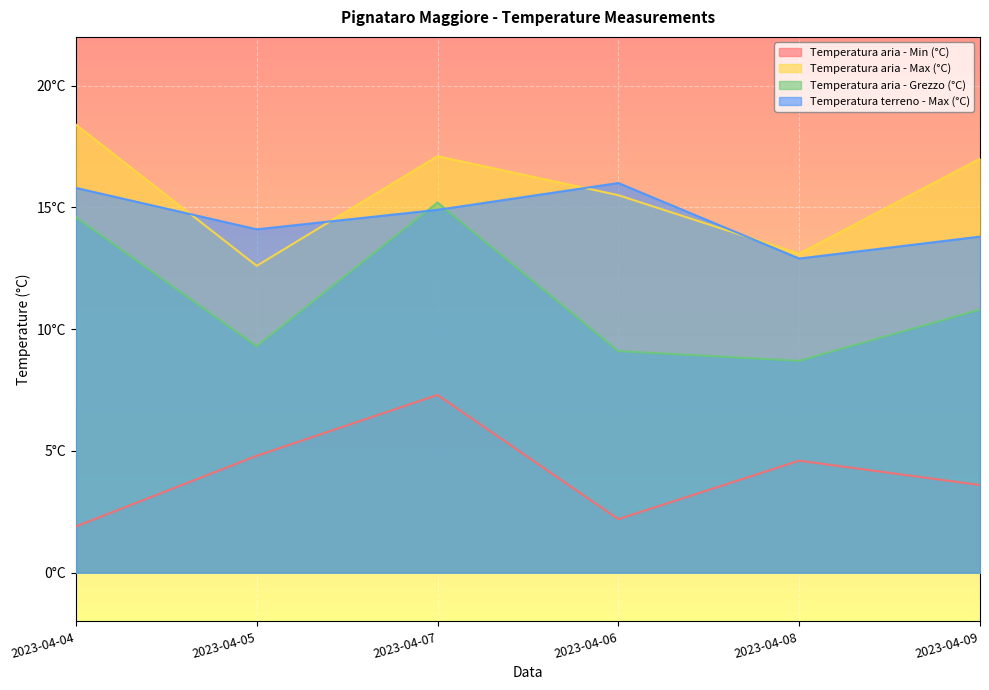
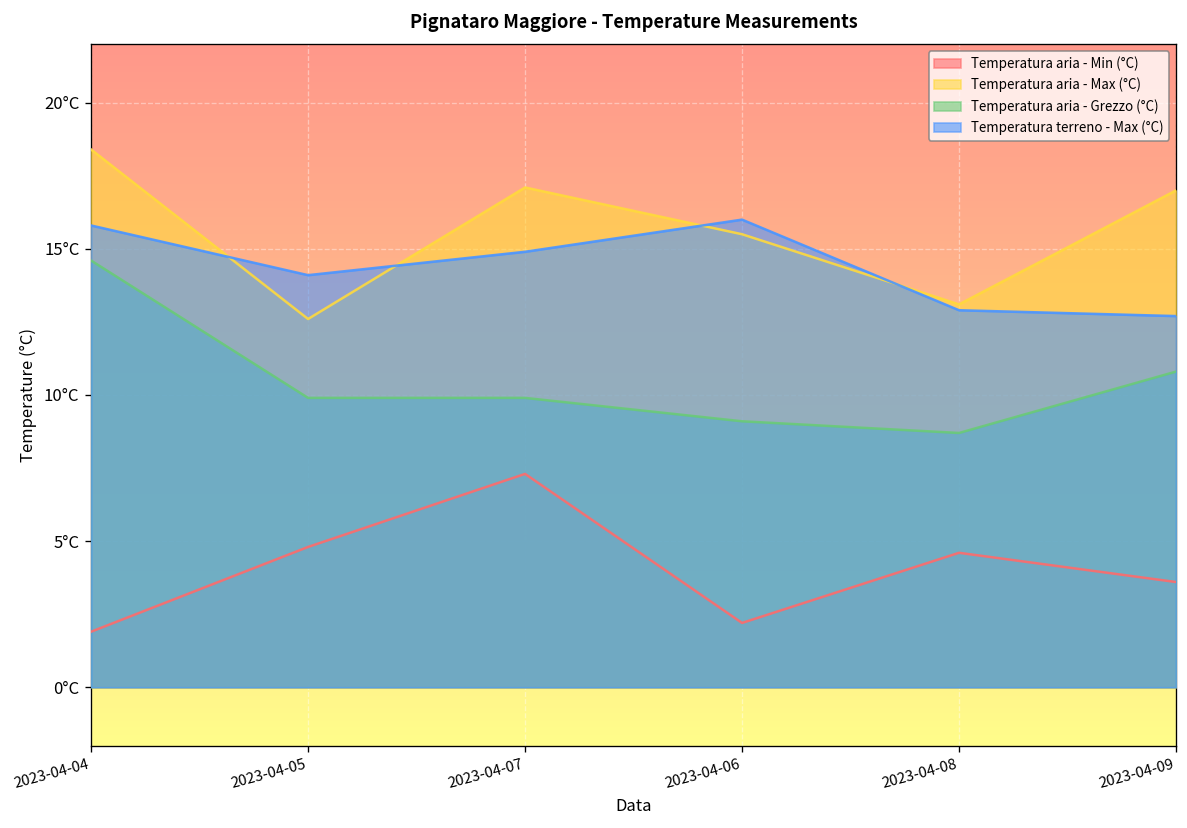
  {
    "Temperatura aria - Min (°C)": {
      "2023-04-04": "1.9°C",
      "2023-04-05": "4.8°C",
      "2023-04-07": "7.3°C",
      "2023-04-06": "2.2°C",
      "2023-04-08": "4.6°C",
      "2023-04-09": "3.6°C"
    },
    "Temperatura aria - Max (°C)": {
      "2023-04-04": "18.4°C",
      "2023-04-05": "12.6°C",
      "2023-04-07": "17.1°C",
      "2023-04-06": "15.5°C",
      "2023-04-08": "13.1°C",
      "2023-04-09": "17.0°C"
    },
    "Temperatura aria - Grezzo (°C)": {
      "2023-04-04": "14.6°C",
-     "2023-04-05": "9.3°C",
-     "2023-04-07": "15.2°C",
+     "2023-04-05": "9.9°C",
+     "2023-04-07": "9.9°C",
      "2023-04-06": "9.1°C",
      "2023-04-08": "8.7°C",
      "2023-04-09": "10.8°C"
    },
    "Temperatura terreno - Max (°C)": {
      "2023-04-04": "15.8°C",
      "2023-04-05": "14.1°C",
      "2023-04-07": "14.9°C",
      "2023-04-06": "16.0°C",
      "2023-04-08": "12.9°C",
-     "2023-04-09": "13.8°C"
+     "2023-04-09": "12.7°C"
    }
  }
